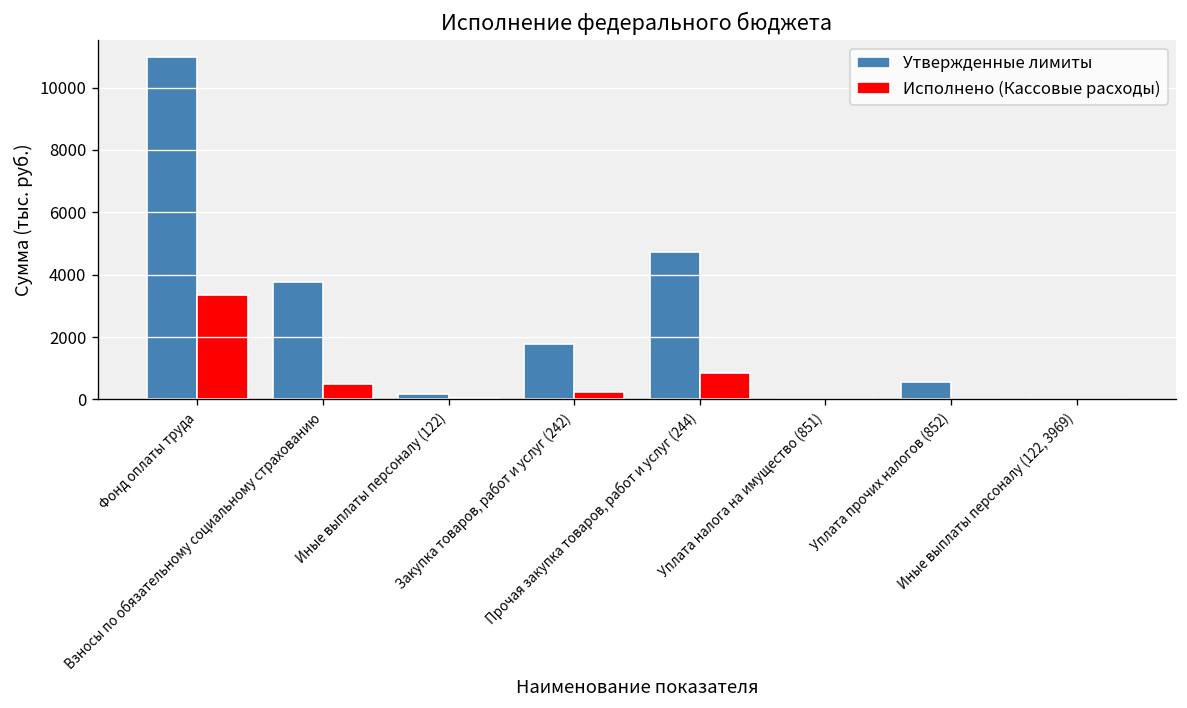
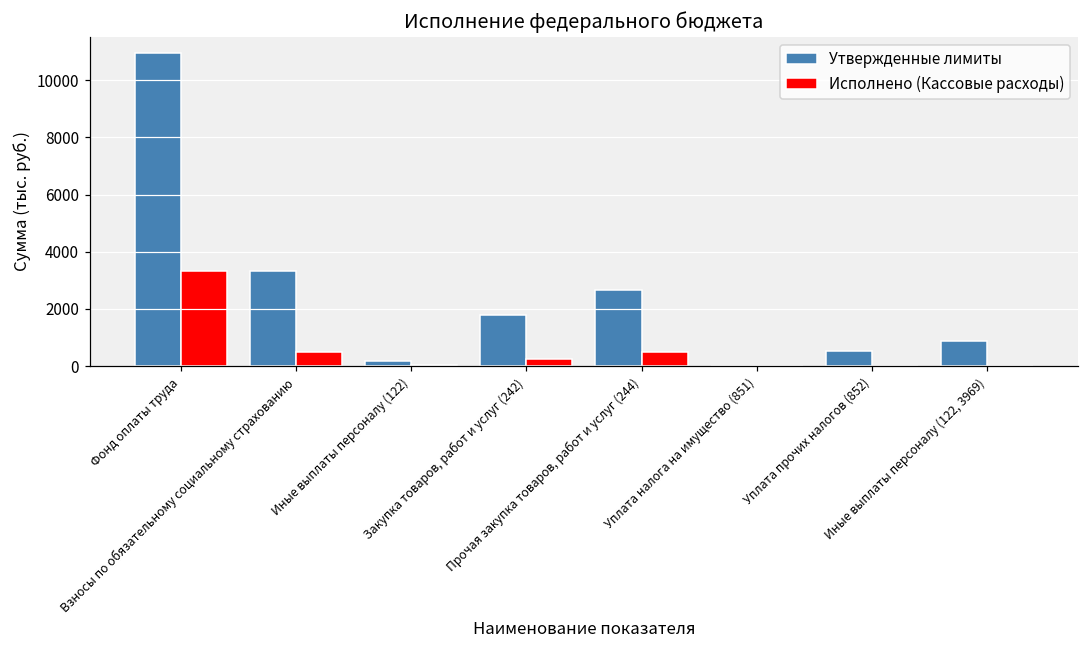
  {
    "Утвержденные лимиты": {
      "Фонд оплаты труда": 11000,
-     "Взносы по обязательному социальному страхованию": 3800,
+     "Взносы по обязательному социальному страхованию": 3300,
      "Иные выплаты персоналу (122)": 200,
      "Закупка товаров, работ и услуг (242)": 1800,
-     "Прочая закупка товаров, работ и услуг (244)": 4700,
+     "Прочая закупка товаров, работ и услуг (244)": 2700,
      "Уплата прочих налогов (852)": 500,
-     "Иные выплаты персоналу (122, 3969)": 0
+     "Иные выплаты персоналу (122, 3969)": 900
    },
    "Исполнено (Кассовые расходы)": {
      "Фонд оплаты труда": 3300,
      "Взносы по обязательному социальному страхованию": 500,
      "Закупка товаров, работ и услуг (242)": 300,
-     "Прочая закупка товаров, работ и услуг (244)": 800,
+     "Прочая закупка товаров, работ и услуг (244)": 500,
      "Уплата налога на имущество (851)": 0,
      "Уплата прочих налогов (852)": 0
    }
  }
